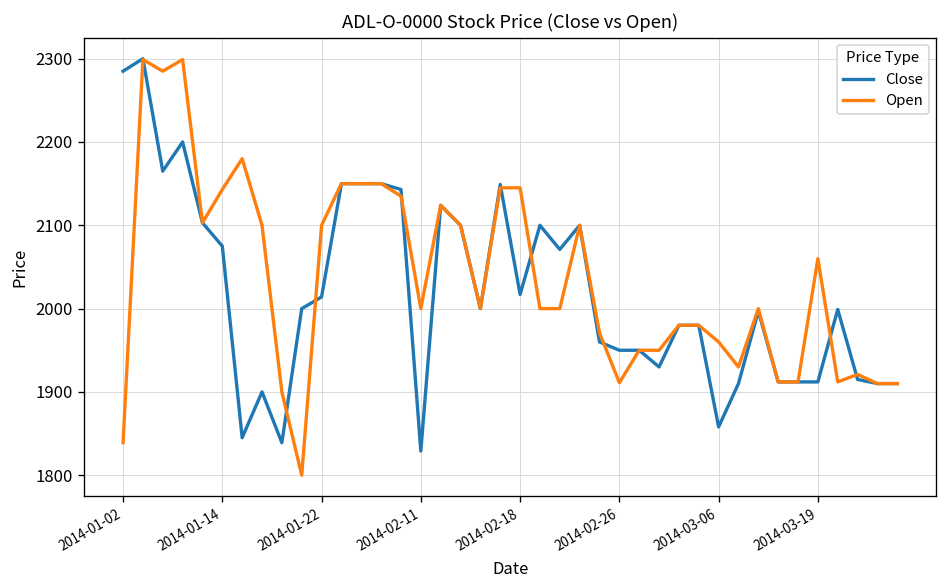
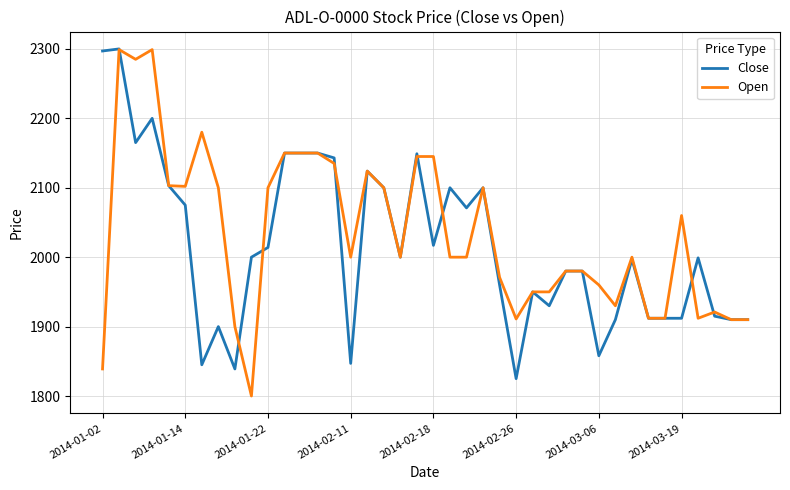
  {
    "Close": {
-     "2014-01-02": 2290,
+     "2014-01-02": 2300,
      "2014-01-14": 2080,
      "2014-01-22": 2010,
-     "2014-02-11": 1830,
+     "2014-02-11": 1850,
      "2014-02-18": 2020,
-     "2014-02-26": 1950,
+     "2014-02-26": 1830,
      "2014-03-06": 1860,
      "2014-03-19": 1910
    },
    "Open": {
      "2014-01-02": 1840,
-     "2014-01-14": 2140,
+     "2014-01-14": 2100,
      "2014-01-22": 2100,
      "2014-02-11": 2000,
      "2014-02-18": 2150,
      "2014-02-26": 1910,
      "2014-03-06": 1960,
      "2014-03-19": 2060
    }
  }
